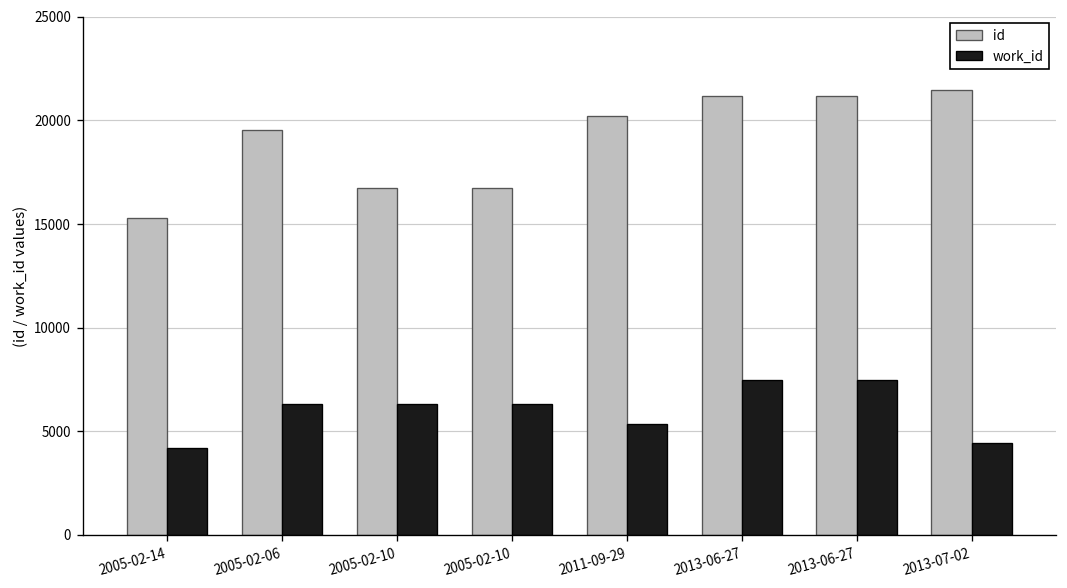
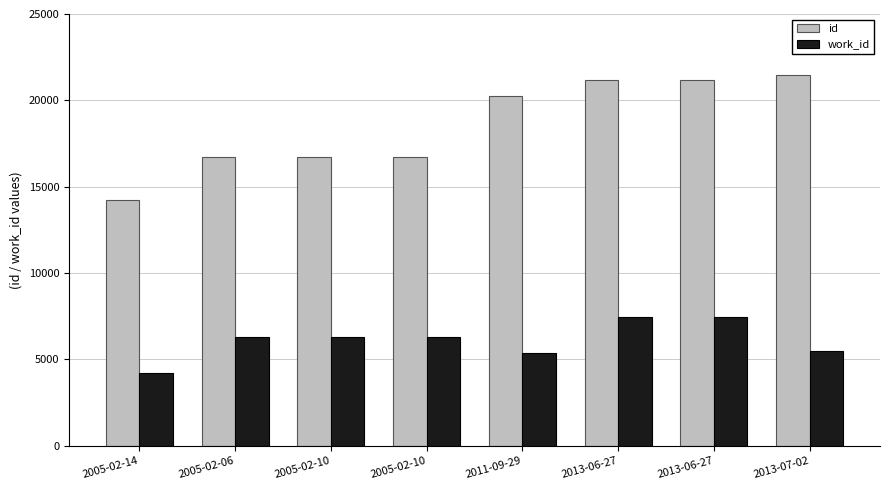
  {
    "id": {
-     "2005-02-14": 15300,
-     "2005-02-06": 19500,
+     "2005-02-14": 14200,
+     "2005-02-06": 16700,
      "2011-09-29": 20200,
      "2013-07-02": 21400
    },
    "work_id": {
      "2005-02-14": 4200,
      "2005-02-06": 6300,
      "2011-09-29": 5300,
-     "2013-07-02": 4400
+     "2013-07-02": 5500
    }
  }
